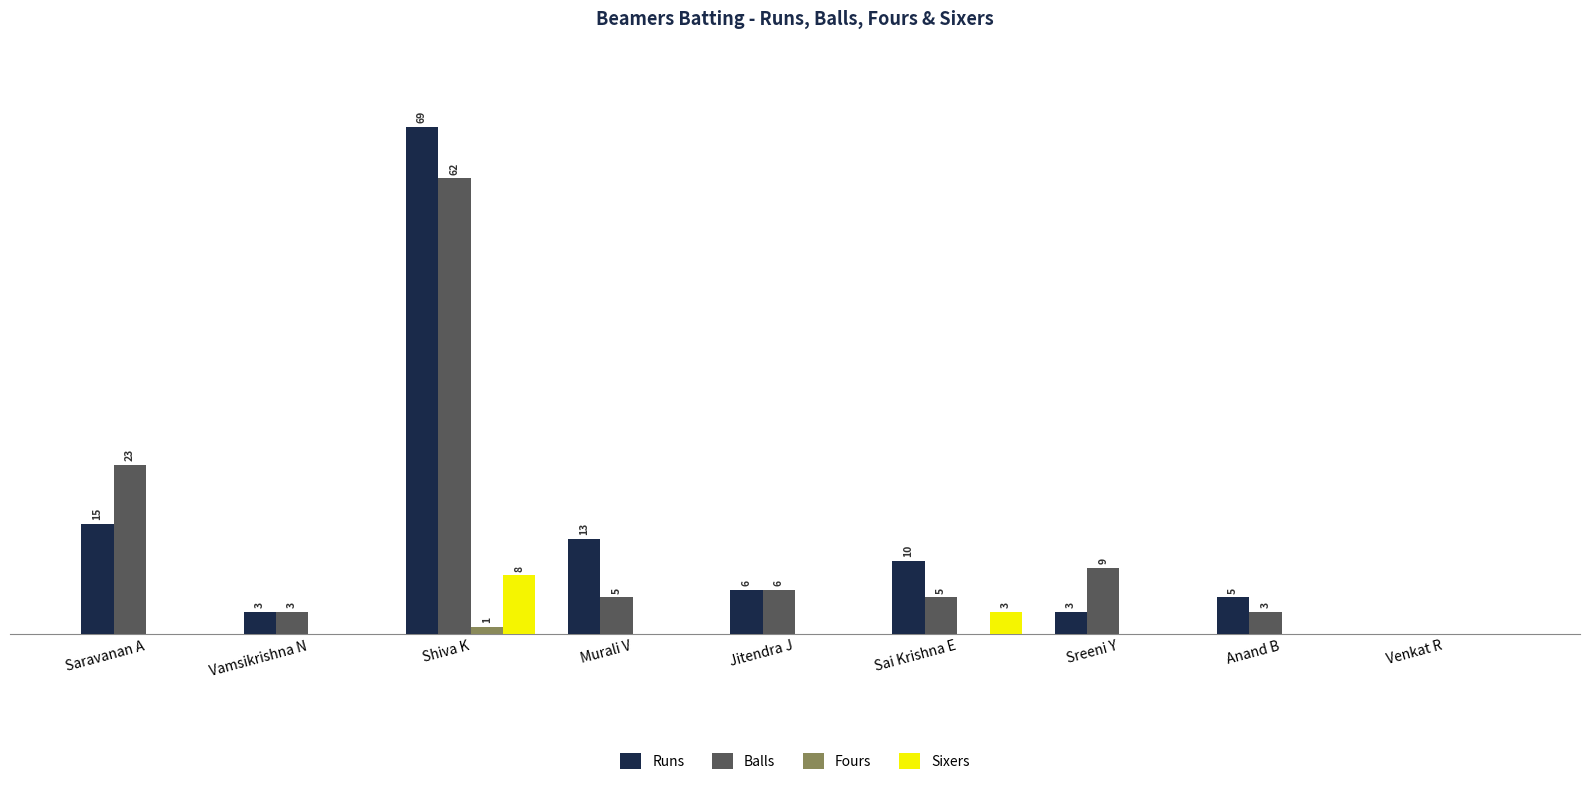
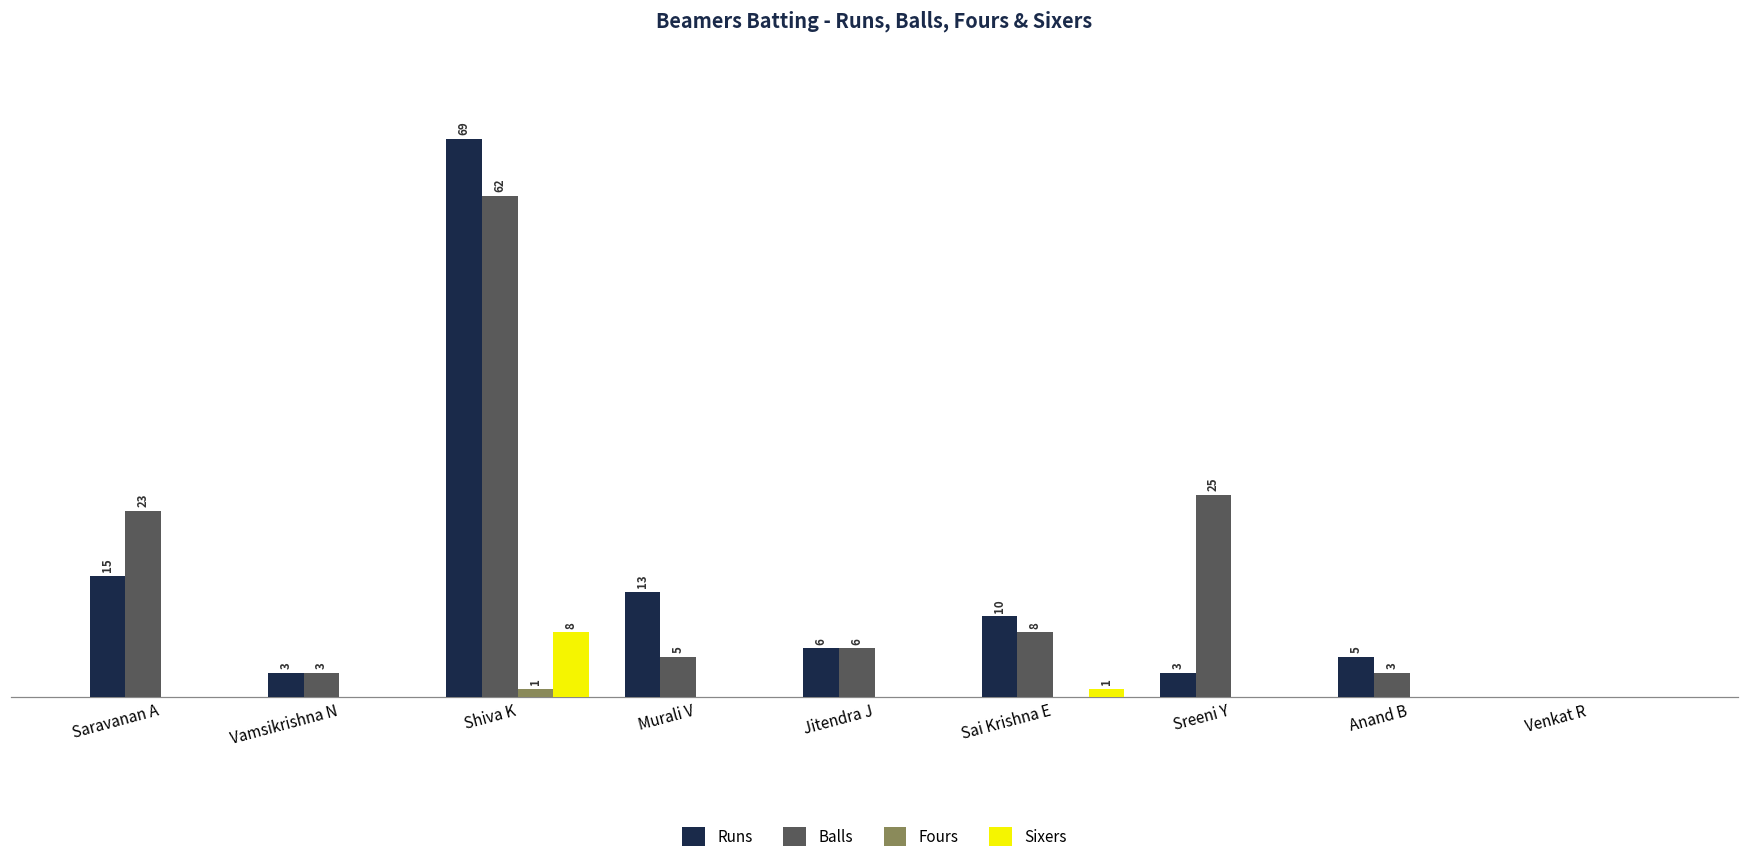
  {
    "Runs": {
      "Saravanan A": 15,
      "Vamsikrishna N": 3,
      "Shiva K": 69,
      "Murali V": 13,
      "Jitendra J": 6,
      "Sai Krishna E": 10,
      "Sreeni Y": 3,
      "Anand B": 5
    },
    "Balls": {
      "Saravanan A": 23,
      "Vamsikrishna N": 3,
      "Shiva K": 62,
      "Murali V": 5,
      "Jitendra J": 6,
-     "Sai Krishna E": 5,
-     "Sreeni Y": 9,
+     "Sai Krishna E": 8,
+     "Sreeni Y": 25,
      "Anand B": 3
    },
    "Fours": {
      "Shiva K": 1
    },
    "Sixers": {
      "Shiva K": 8,
-     "Sai Krishna E": 3
+     "Sai Krishna E": 1
    }
  }
